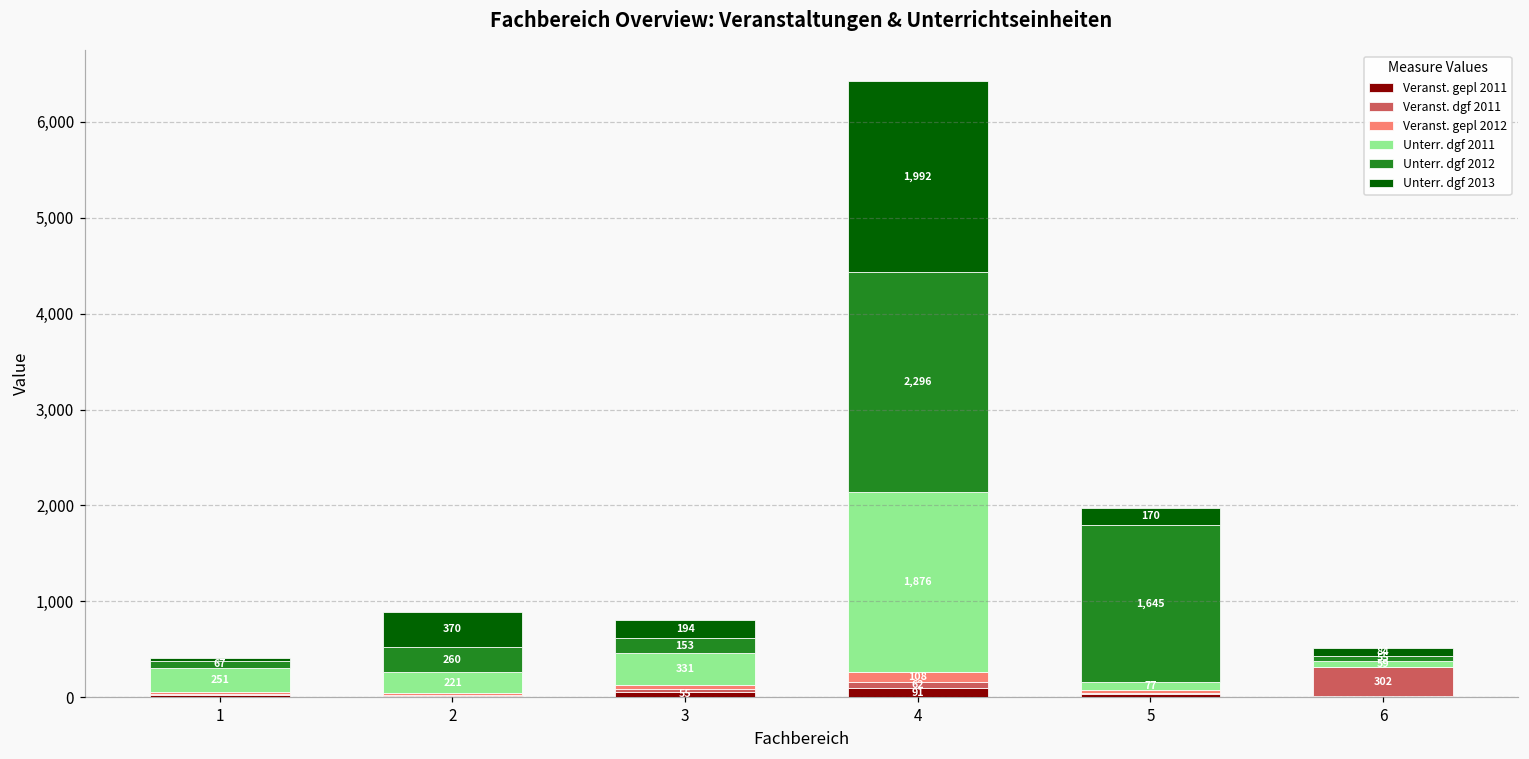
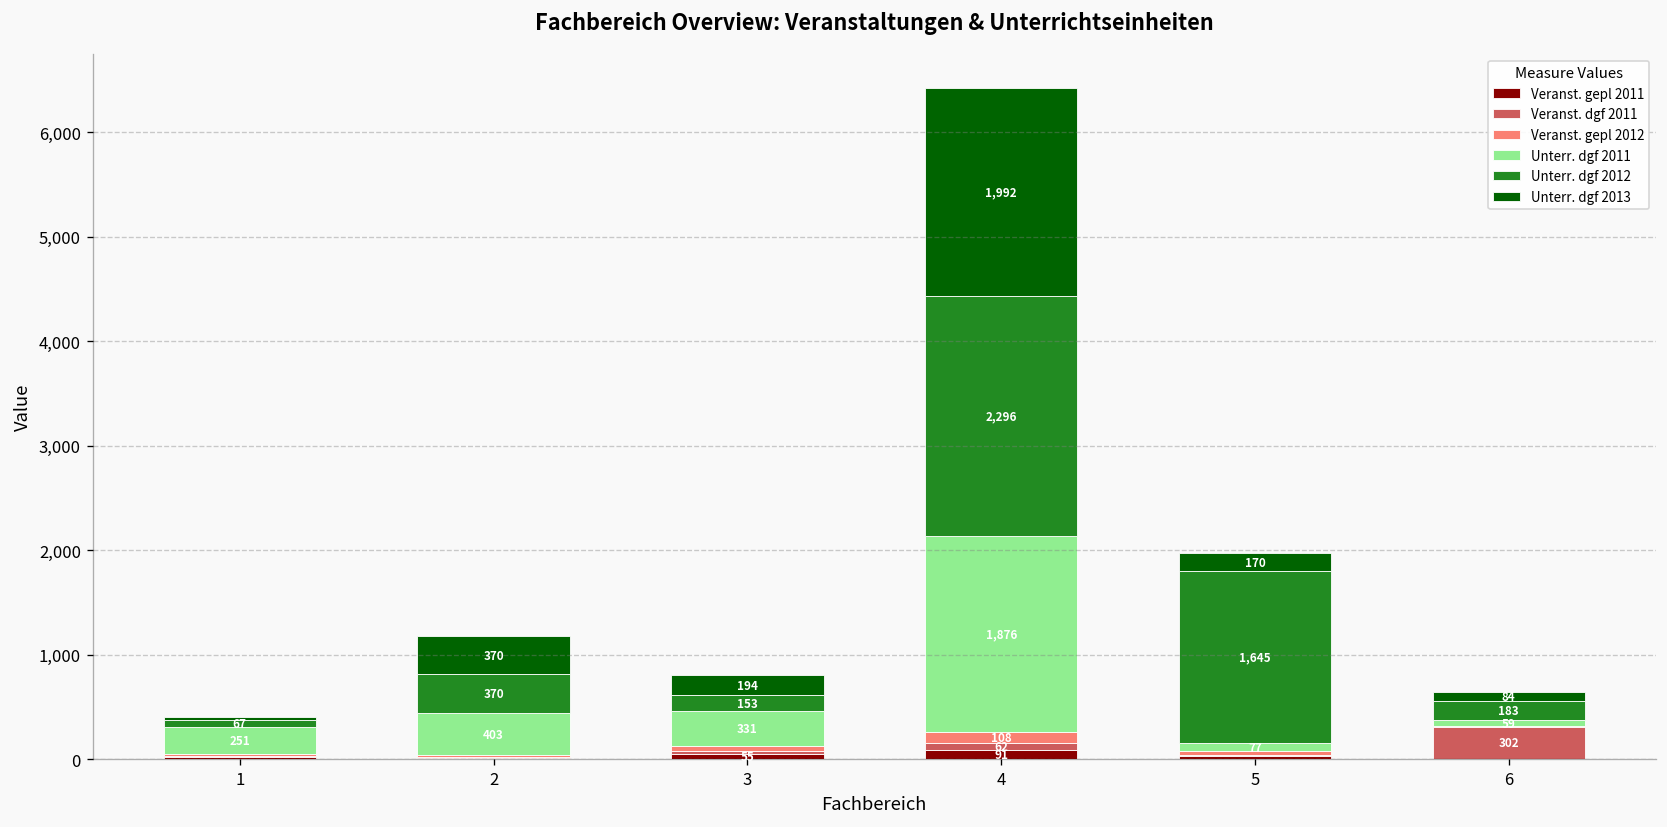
  {
    "Veranst. gepl 2011": {
      "3": "55"
    },
    "Veranst. dgf 2011": {
      "6": "302"
    },
    "Veranst. gepl 2012": {
      "3": "0",
      "5": "0"
    },
    "Unterr. dgf 2011": {
      "1": "251",
-     "2": "221",
+     "2": "403",
      "3": "331",
      "4": "1,876",
      "5": "77",
      "6": "59"
    },
    "Unterr. dgf 2012": {
      "1": "67",
-     "2": "260",
+     "2": "370",
      "3": "153",
      "4": "2,296",
      "5": "1,645",
-     "6": "100"
+     "6": "200"
    },
    "Unterr. dgf 2013": {
      "2": "370",
      "3": "194",
      "4": "1,992",
      "5": "170"
    }
  }
